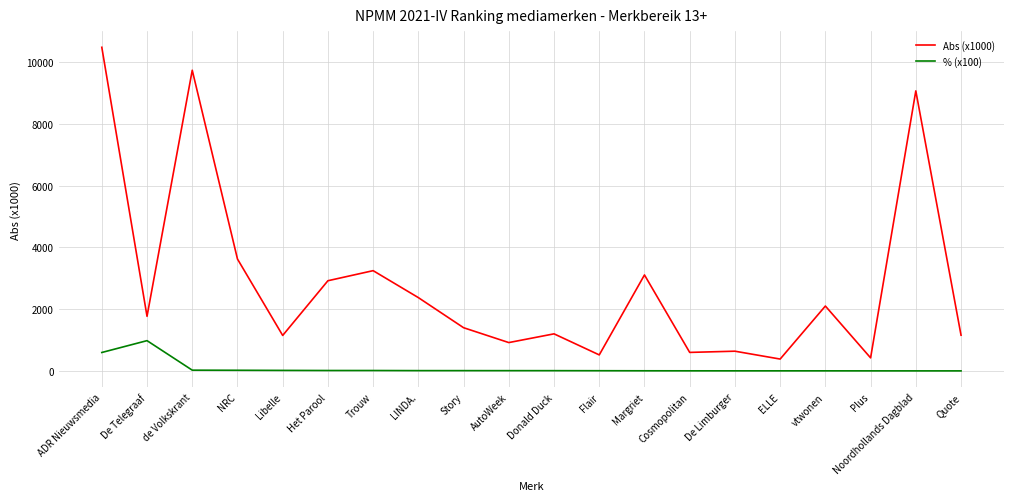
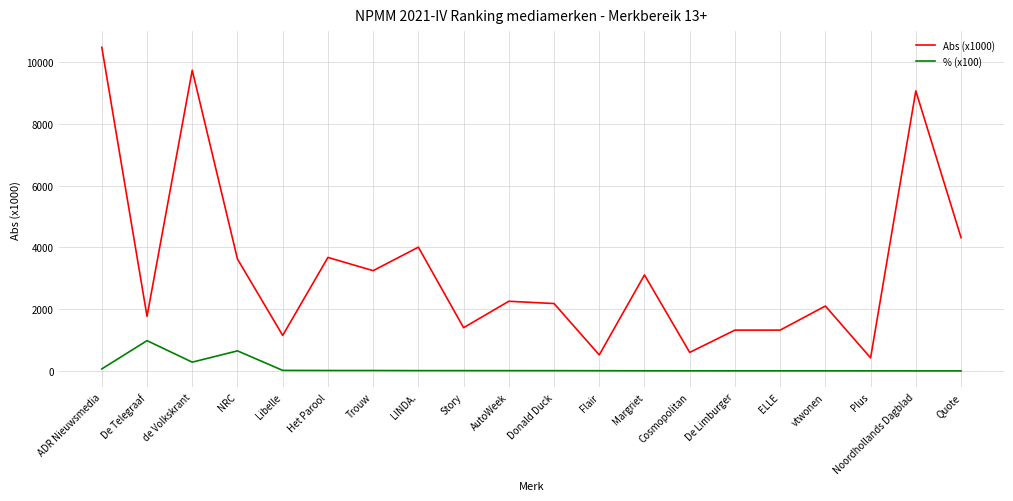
  {
    "Abs (x1000)": {
      "ADR Nieuwsmedia": 10500,
      "De Telegraaf": 1800,
      "de Volkskrant": 9700,
      "NRC": 3600,
      "Libelle": 1200,
-     "Het Parool": 2900,
+     "Het Parool": 3700,
      "Trouw": 3200,
-     "LINDA.": 2400,
+     "LINDA.": 4000,
      "Story": 1400,
-     "AutoWeek": 900,
-     "Donald Duck": 1200,
+     "AutoWeek": 2300,
+     "Donald Duck": 2200,
      "Flair": 500,
      "Margriet": 3100,
      "Cosmopolitan": 600,
-     "De Limburger": 600,
-     "ELLE": 400,
+     "De Limburger": 1300,
+     "ELLE": 1300,
      "vtwonen": 2100,
      "Plus": 400,
      "Noordhollands Dagblad": 9100,
-     "Quote": 1200
+     "Quote": 4300
    },
    "% (x100)": {
-     "ADR Nieuwsmedia": 600,
+     "ADR Nieuwsmedia": 100,
      "De Telegraaf": 1000,
-     "de Volkskrant": 0,
-     "NRC": 0,
+     "de Volkskrant": 300,
+     "NRC": 700,
      "Libelle": 0,
      "Het Parool": 0,
      "Trouw": 0,
      "LINDA.": 0,
      "Story": 0,
      "AutoWeek": 0,
      "Donald Duck": 0,
      "Flair": 0,
      "Margriet": 0,
      "Cosmopolitan": 0,
      "De Limburger": 0,
      "ELLE": 0,
      "vtwonen": 0,
      "Plus": 0,
      "Noordhollands Dagblad": 0,
      "Quote": 0
    }
  }
